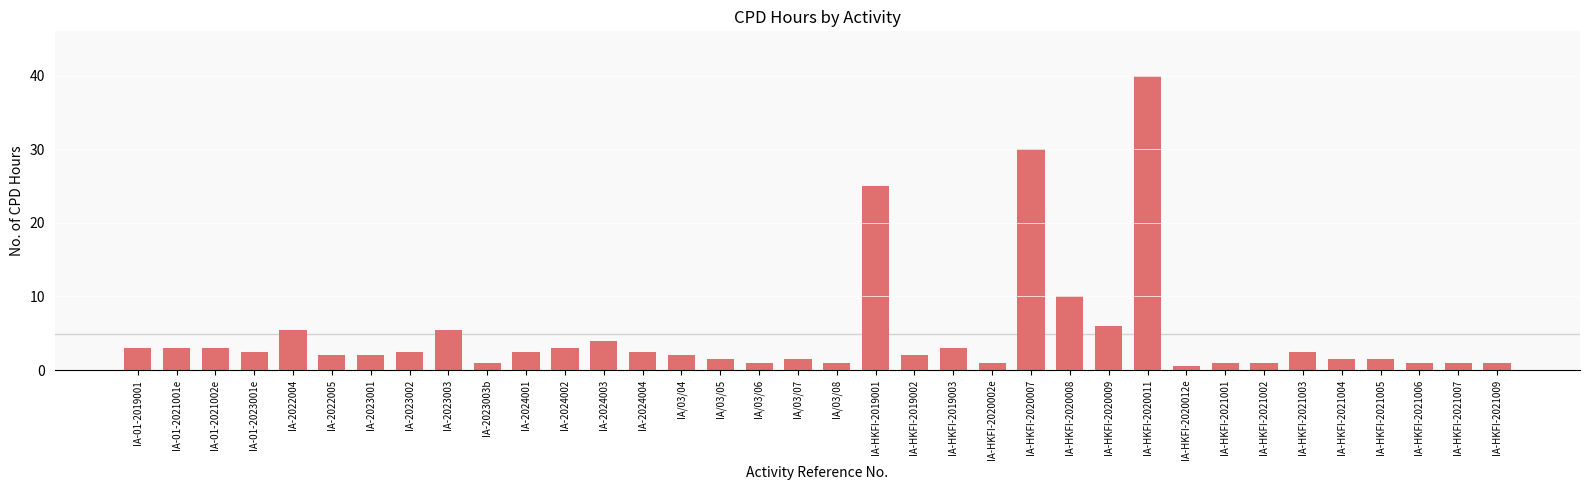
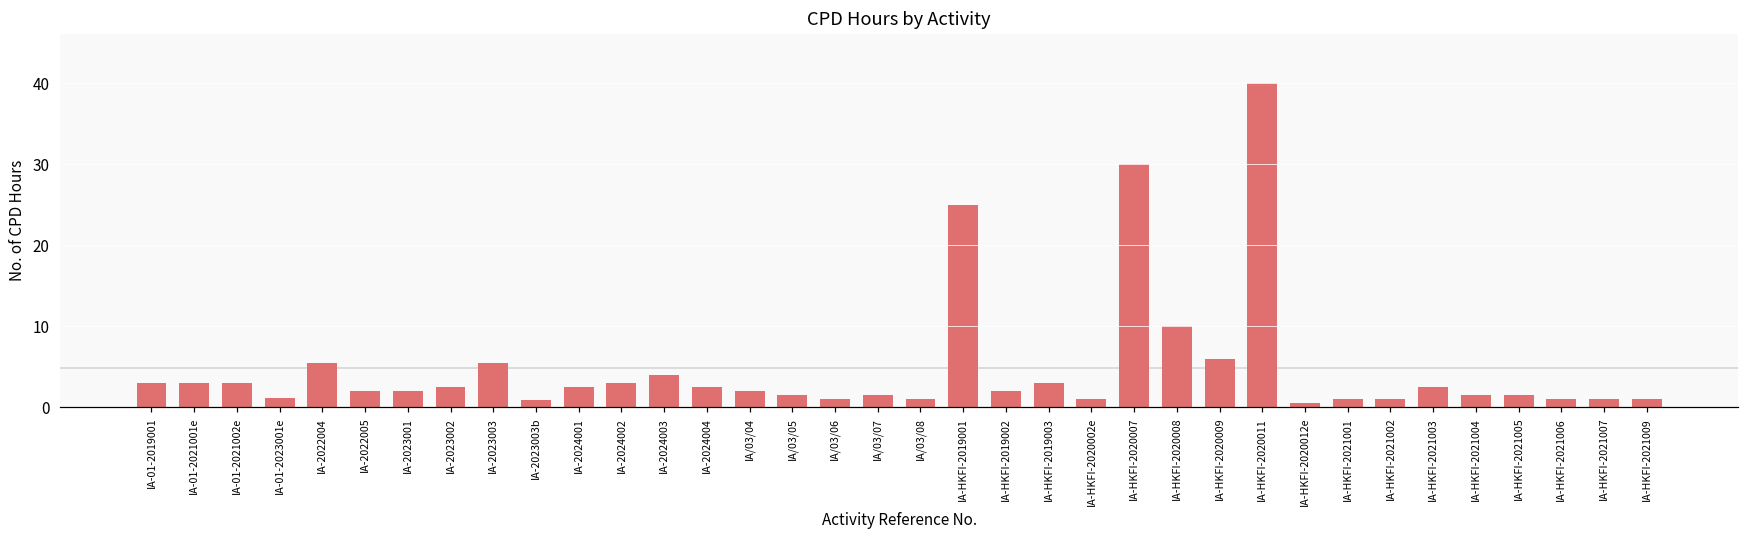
  {
    "IA-01-2019001": 3,
    "IA-01-2021001e": 3,
    "IA-01-2021002e": 3,
-   "IA-01-2023001e": 3,
+   "IA-01-2023001e": 1,
    "IA-2022004": 6,
    "IA-2022005": 2,
    "IA-2023001": 2,
    "IA-2023002": 3,
    "IA-2023003": 6,
    "IA-2023003b": 1,
    "IA-2024001": 3,
    "IA-2024002": 3,
    "IA-2024003": 4,
    "IA-2024004": 3,
    "IA/03/04": 2,
    "IA/03/05": 2,
    "IA/03/06": 1,
    "IA/03/07": 2,
    "IA/03/08": 1,
    "IA-HKFI-2019001": 25,
    "IA-HKFI-2019002": 2,
    "IA-HKFI-2019003": 3,
    "IA-HKFI-2020002e": 1,
    "IA-HKFI-2020007": 30,
    "IA-HKFI-2020008": 10,
    "IA-HKFI-2020009": 6,
    "IA-HKFI-2020011": 40,
    "IA-HKFI-2020012e": 1,
    "IA-HKFI-2021001": 1,
    "IA-HKFI-2021002": 1,
    "IA-HKFI-2021003": 3,
    "IA-HKFI-2021004": 2,
    "IA-HKFI-2021005": 2,
    "IA-HKFI-2021006": 1,
    "IA-HKFI-2021007": 1,
    "IA-HKFI-2021009": 1
  }
